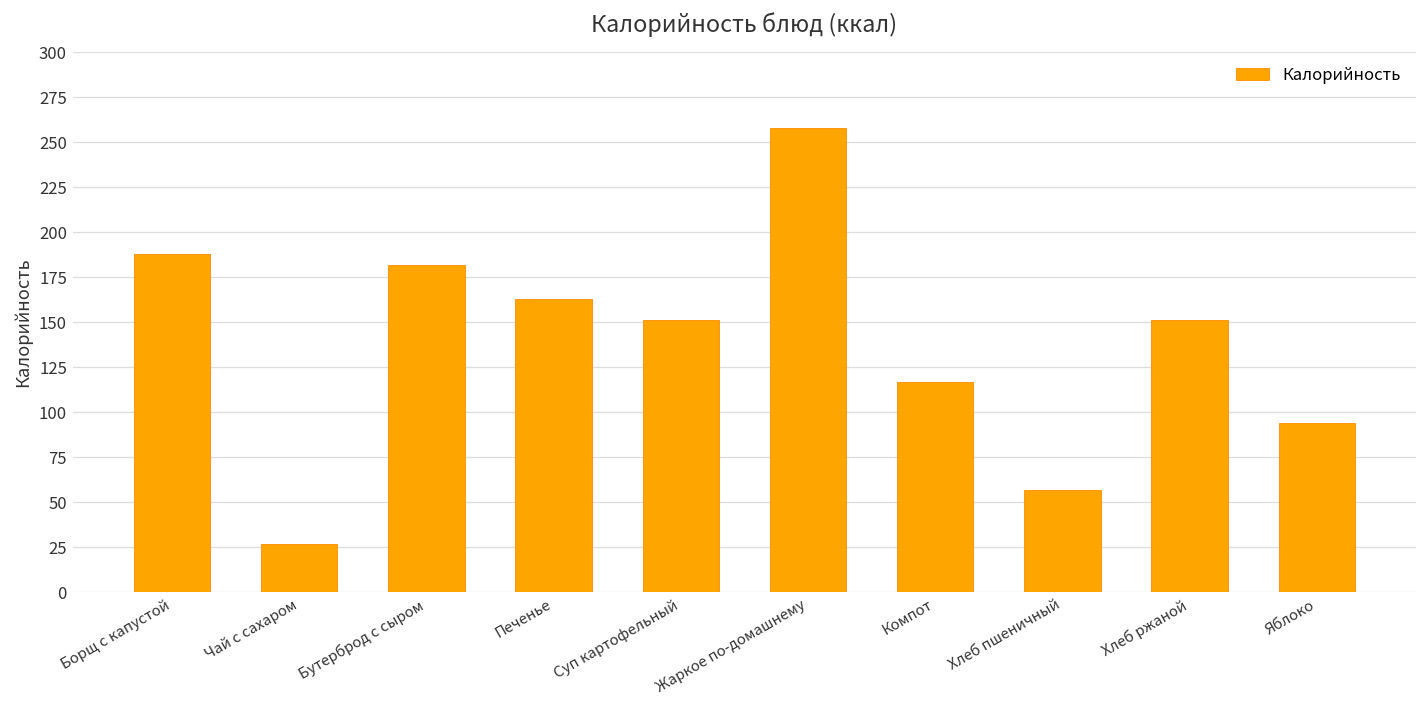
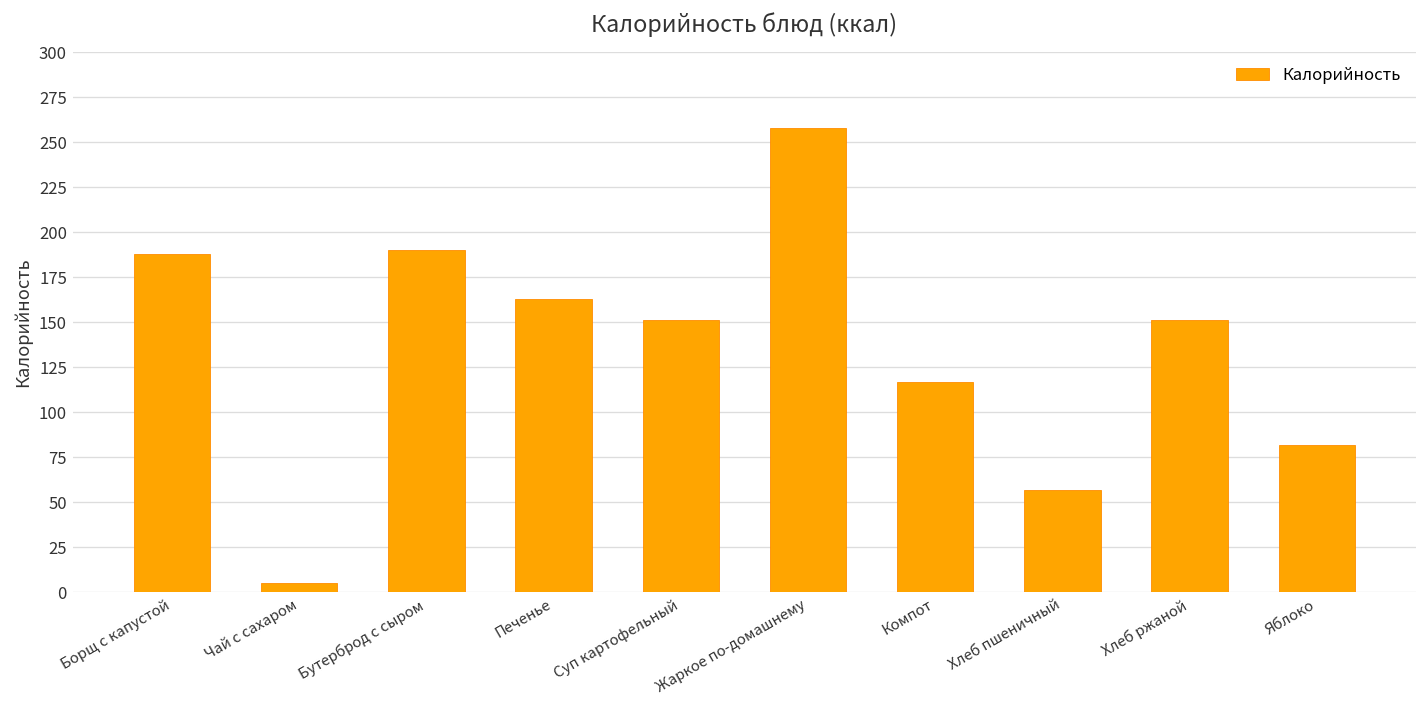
  {
    "Борщ с капустой": 188,
-   "Чай с сахаром": 27,
-   "Бутерброд с сыром": 182,
+   "Чай с сахаром": 5,
+   "Бутерброд с сыром": 190,
    "Печенье": 163,
    "Суп картофельный": 151,
    "Жаркое по-домашнему": 258,
    "Компот": 117,
    "Хлеб пшеничный": 57,
    "Хлеб ржаной": 151,
-   "Яблоко": 94
+   "Яблоко": 82
  }
